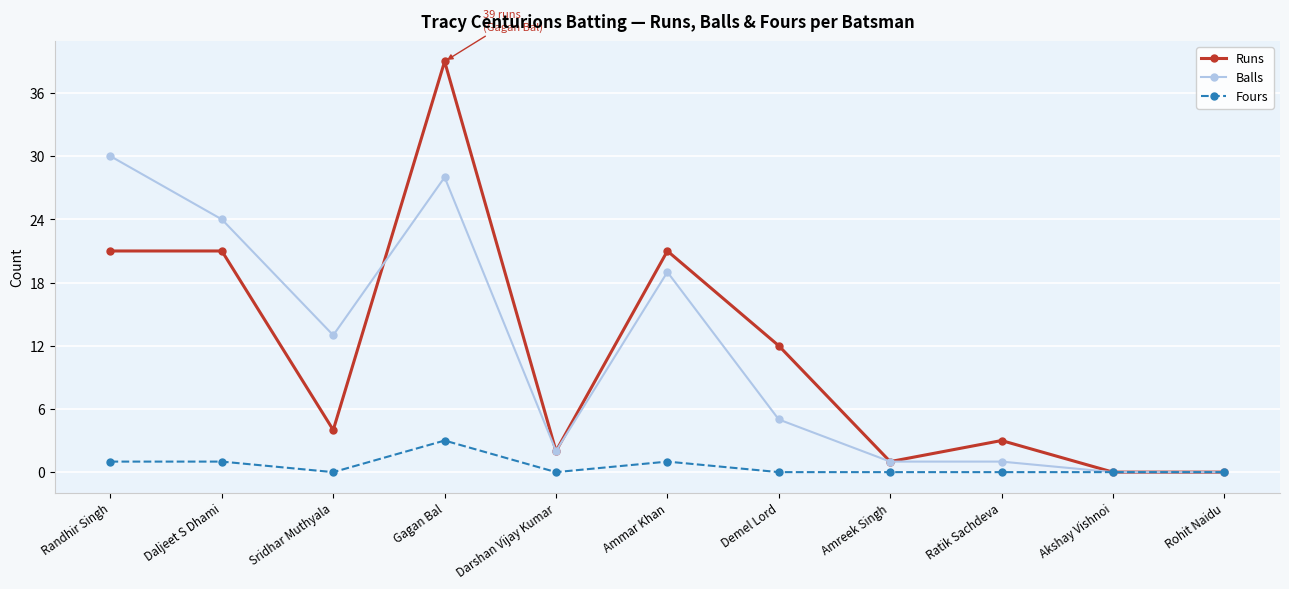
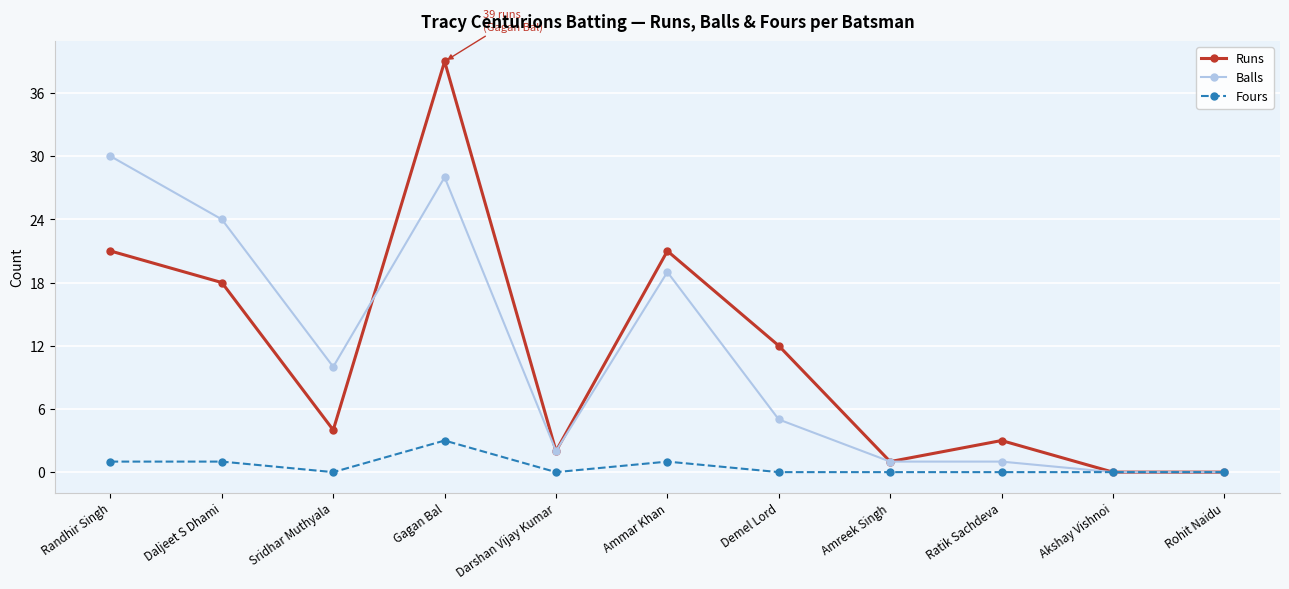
  {
    "Runs": {
      "Randhir Singh": 21,
-     "Daljeet S Dhami": 21,
+     "Daljeet S Dhami": 18,
      "Sridhar Muthyala": 4,
      "Ammar Khan": 21,
      "Demel Lord": 12,
      "Ratik Sachdeva": 3
    },
    "Balls": {
      "Randhir Singh": 30,
      "Daljeet S Dhami": 24,
-     "Sridhar Muthyala": 13,
+     "Sridhar Muthyala": 10,
      "Gagan Bal": 28,
      "Ammar Khan": 19,
      "Demel Lord": 5,
      "Ratik Sachdeva": 1
    },
    "Fours": {
      "Randhir Singh": 1,
      "Daljeet S Dhami": 1,
      "Sridhar Muthyala": 0,
      "Gagan Bal": 3,
      "Darshan Vijay Kumar": 0,
      "Ammar Khan": 1,
      "Demel Lord": 0,
      "Amreek Singh": 0,
      "Ratik Sachdeva": 0
    }
  }
